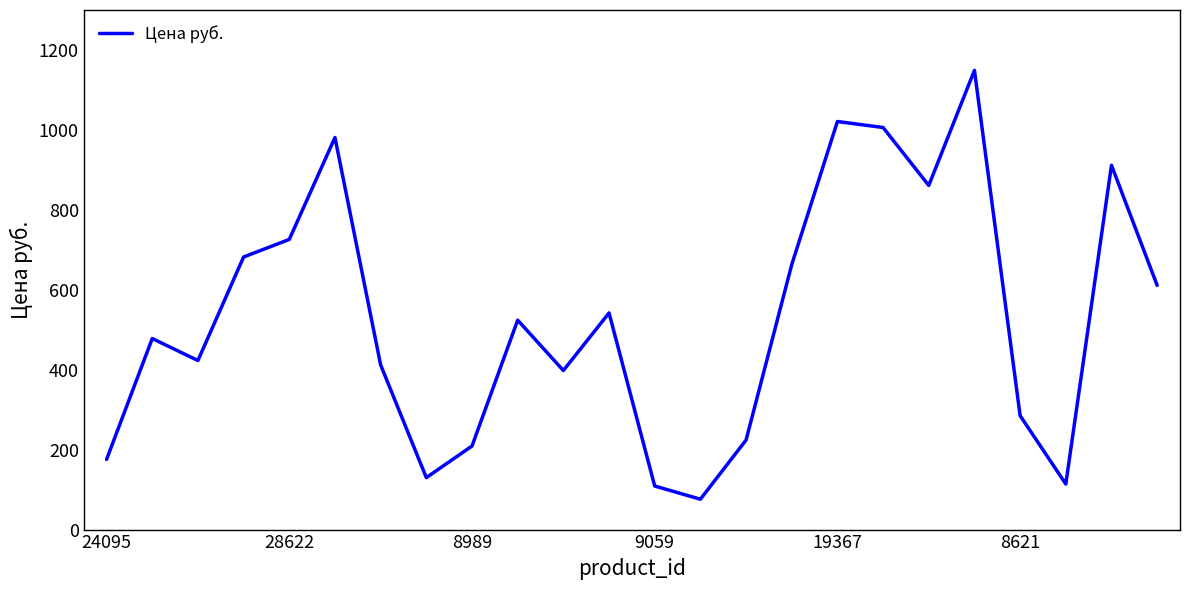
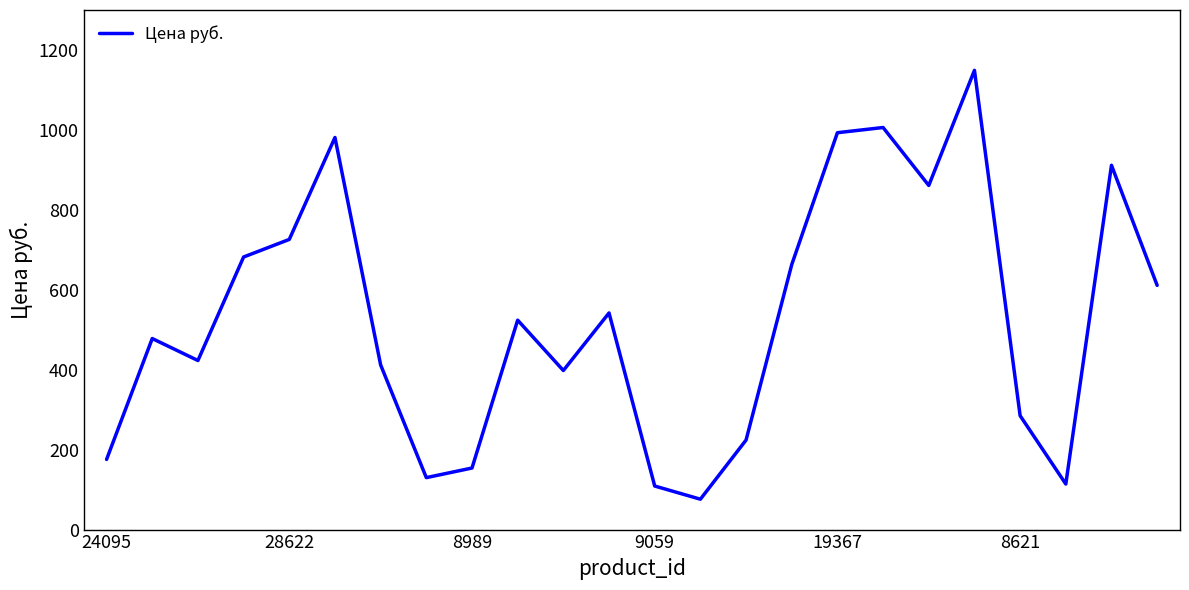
  {
    "24095": 180,
    "28622": 730,
-   "8989": 210,
+   "8989": 150,
    "9059": 110,
-   "19367": 1020,
+   "19367": 990,
    "8621": 290
  }
